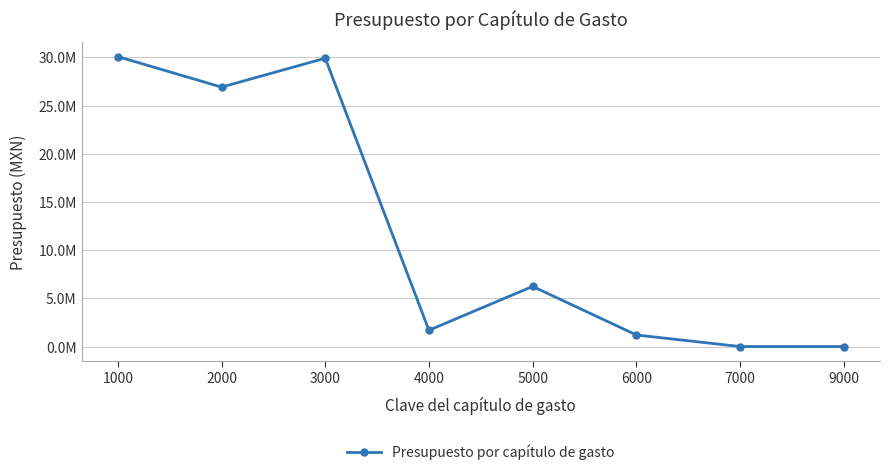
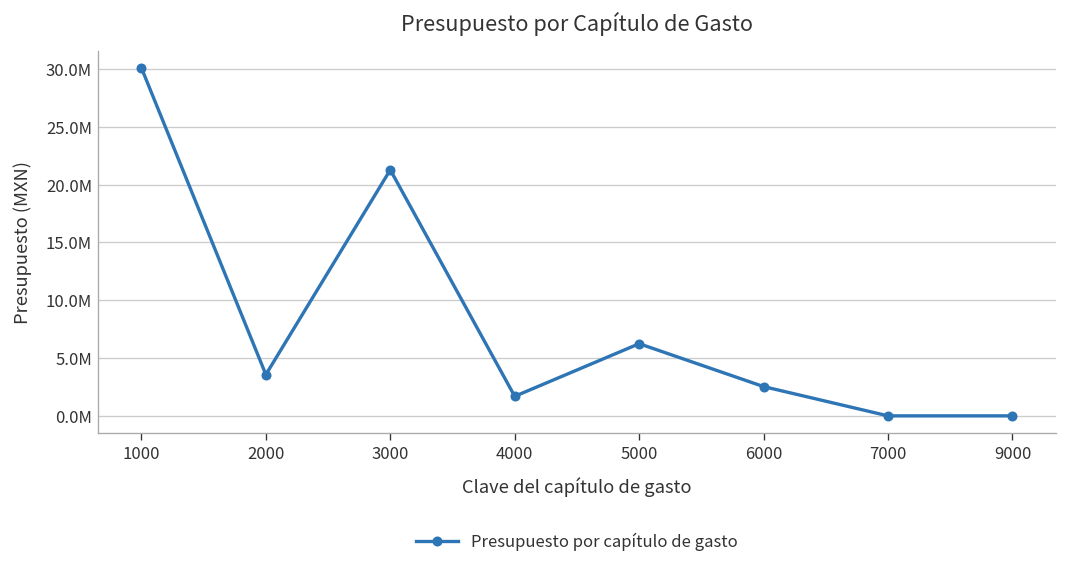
  {
    "1000": 30000000,
-   "2000": 27000000,
-   "3000": 30000000,
+   "2000": 4000000,
+   "3000": 21000000,
    "4000": 2000000,
    "5000": 6000000,
-   "6000": 1000000,
+   "6000": 3000000,
    "7000": 0,
    "9000": 0
  }
